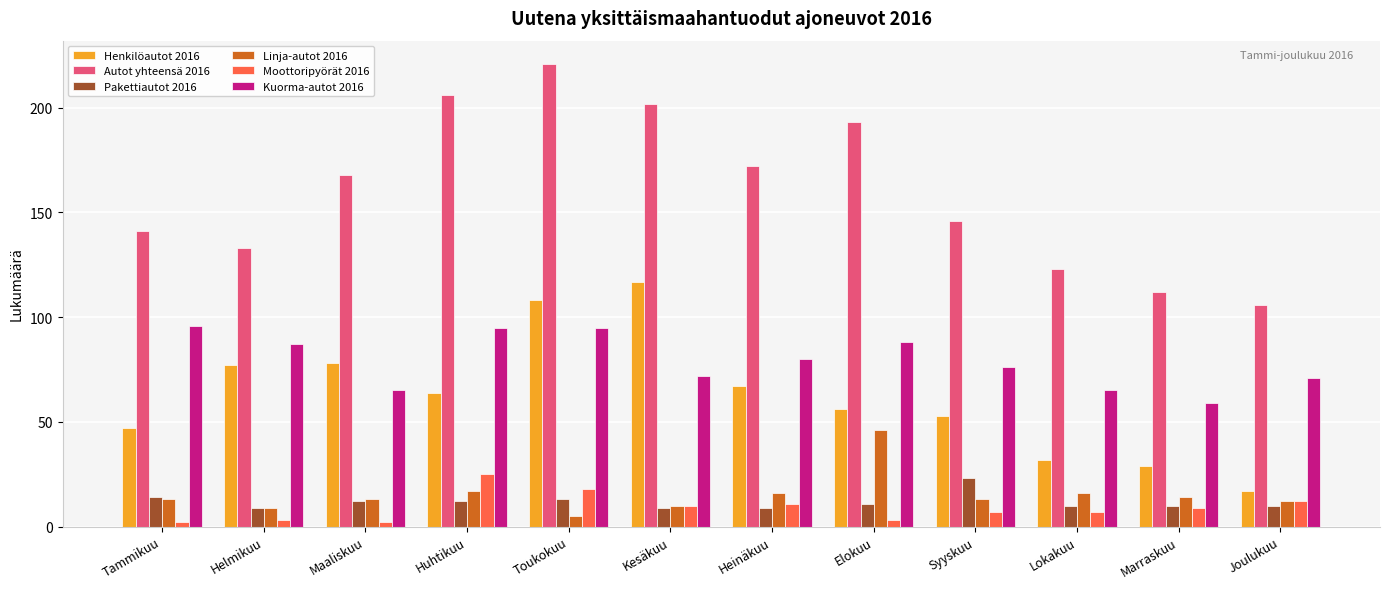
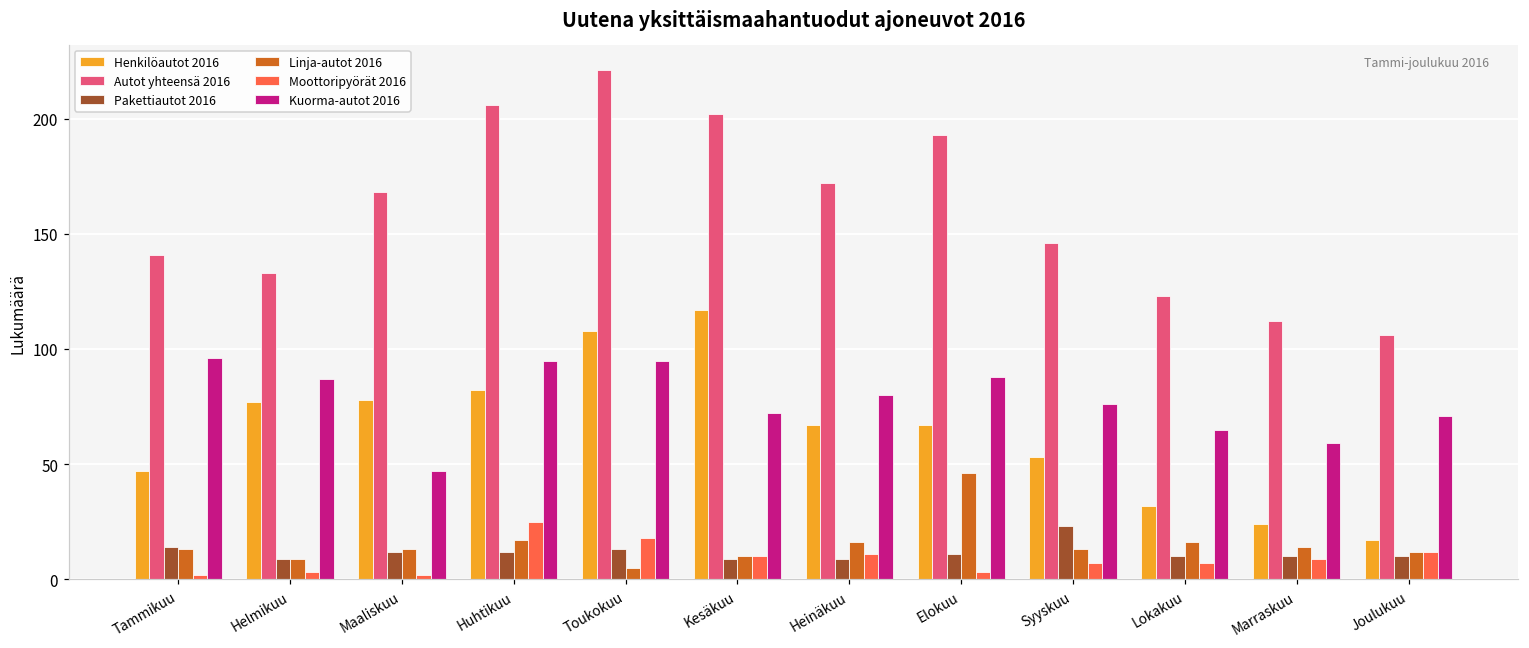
  {
    "Henkilöautot 2016": {
      "Tammikuu": 47,
      "Helmikuu": 77,
      "Maaliskuu": 78,
-     "Huhtikuu": 64,
+     "Huhtikuu": 82,
      "Toukokuu": 108,
      "Kesäkuu": 117,
      "Heinäkuu": 67,
-     "Elokuu": 56,
+     "Elokuu": 67,
      "Syyskuu": 53,
      "Lokakuu": 32,
-     "Marraskuu": 29,
+     "Marraskuu": 24,
      "Joulukuu": 17
    },
    "Kuorma-autot 2016": {
      "Tammikuu": 96,
      "Helmikuu": 87,
-     "Maaliskuu": 65,
+     "Maaliskuu": 47,
      "Huhtikuu": 95,
      "Toukokuu": 95,
      "Kesäkuu": 72,
      "Heinäkuu": 80,
      "Elokuu": 88,
      "Syyskuu": 76,
      "Lokakuu": 65,
      "Marraskuu": 59,
      "Joulukuu": 71
    }
  }
